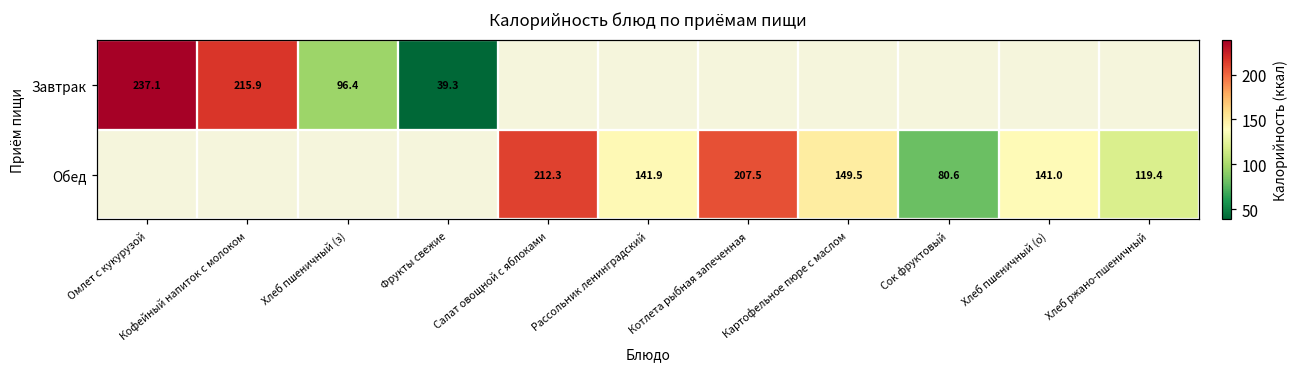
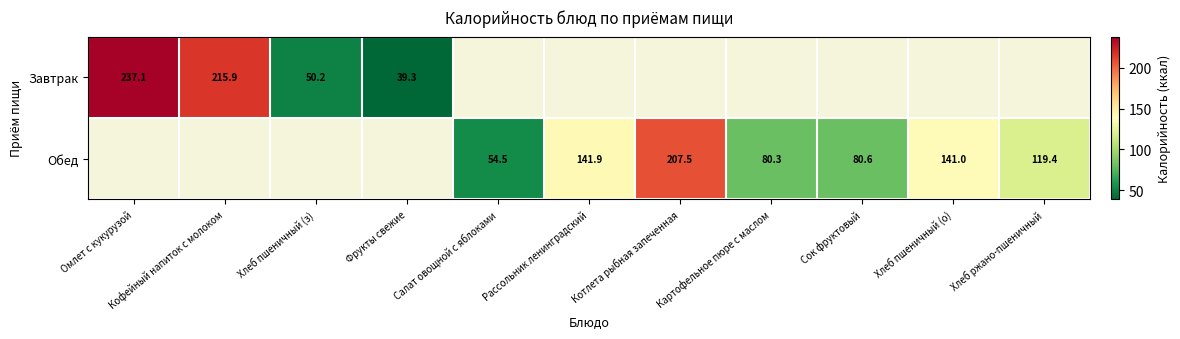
  {
    "Завтрак": {
      "Омлет с кукурузой": 237.1,
      "Кофейный напиток с молоком": 215.9,
-     "Хлеб пшеничный (з)": 96.4,
+     "Хлеб пшеничный (з)": 50.2,
      "Фрукты свежие": 39.3
    },
    "Обед": {
-     "Салат овощной с яблоками": 212.3,
+     "Салат овощной с яблоками": 54.5,
      "Рассольник ленинградский": 141.9,
      "Котлета рыбная запеченная": 207.5,
-     "Картофельное пюре с маслом": 149.5,
+     "Картофельное пюре с маслом": 80.3,
      "Сок фруктовый": 80.6,
      "Хлеб пшеничный (о)": 141.0,
      "Хлеб ржано-пшеничный": 119.4
    }
  }
